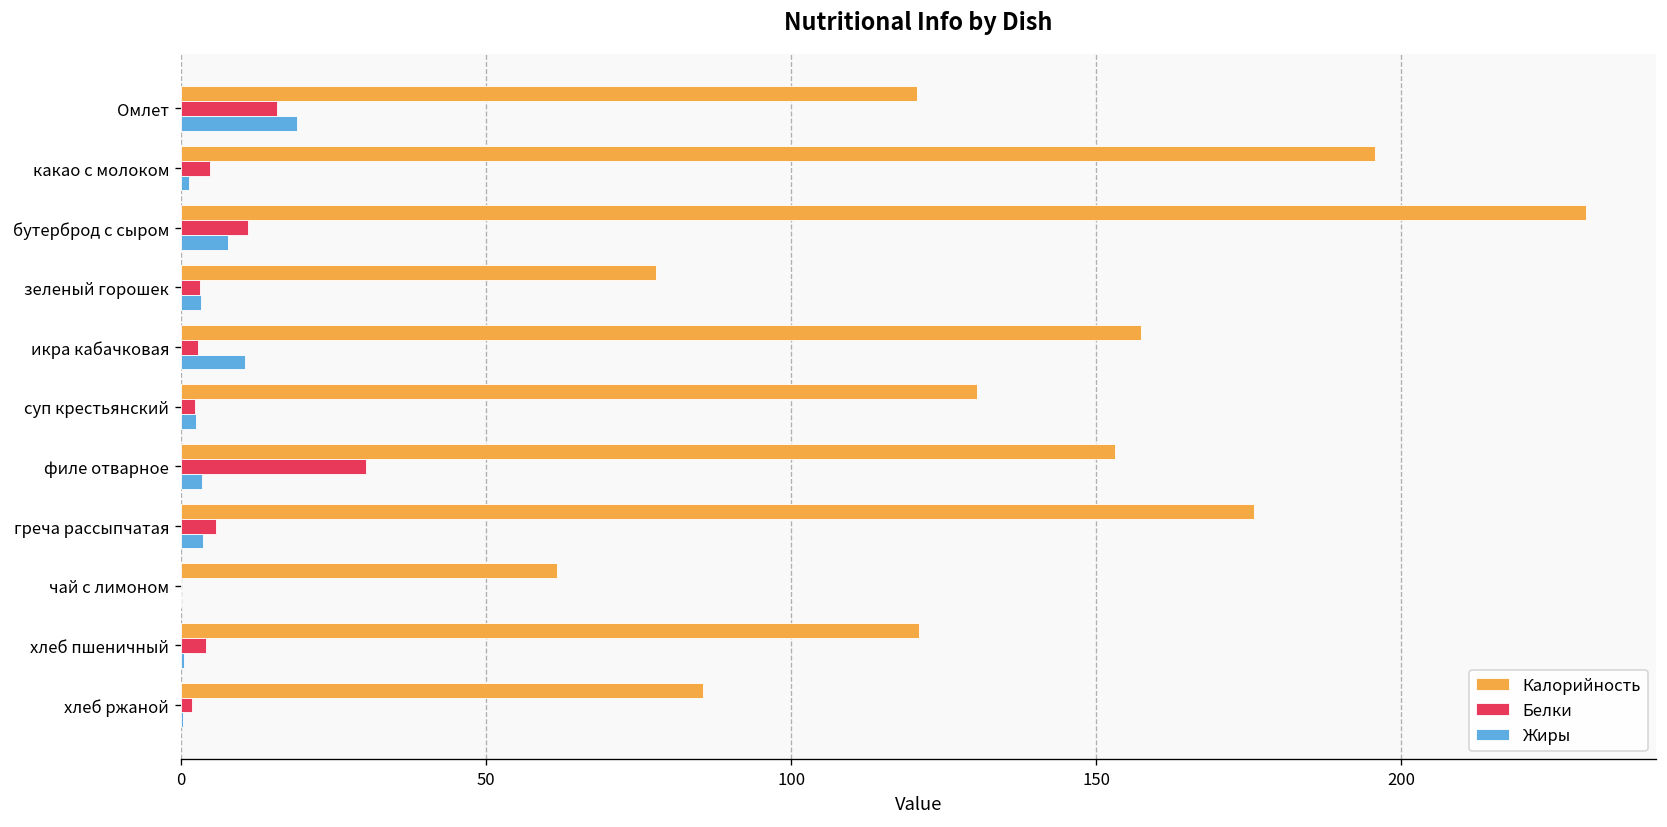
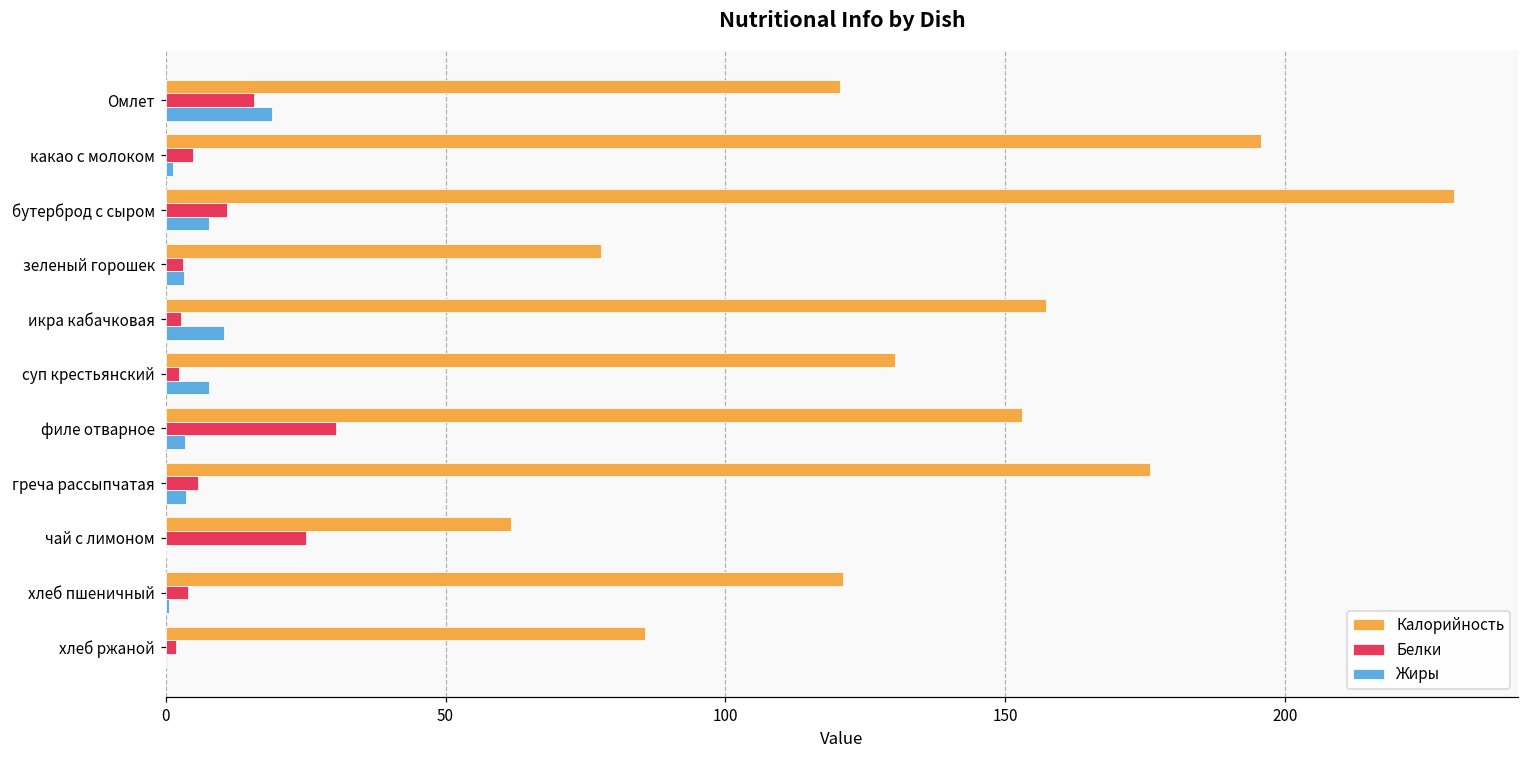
  {
    "Калорийность": {
      "Омлет": 121,
      "какао с молоком": 196,
      "бутерброд с сыром": 230,
      "зеленый горошек": 78,
      "икра кабачковая": 157,
      "суп крестьянский": 130,
      "филе отварное": 153,
      "греча рассыпчатая": 176,
      "чай с лимоном": 62,
      "хлеб пшеничный": 121,
      "хлеб ржаной": 86
    },
    "Белки": {
      "Омлет": 16,
      "какао с молоком": 5,
      "бутерброд с сыром": 11,
      "зеленый горошек": 3,
      "икра кабачковая": 3,
      "суп крестьянский": 2,
      "филе отварное": 30,
      "греча рассыпчатая": 6,
-     "чай с лимоном": 0,
+     "чай с лимоном": 25,
      "хлеб пшеничный": 4,
      "хлеб ржаной": 2
    },
    "Жиры": {
      "Омлет": 19,
      "какао с молоком": 1,
      "бутерброд с сыром": 8,
      "зеленый горошек": 3,
      "икра кабачковая": 10,
-     "суп крестьянский": 2,
+     "суп крестьянский": 8,
      "филе отварное": 4,
      "греча рассыпчатая": 4,
      "хлеб пшеничный": 1
    }
  }
